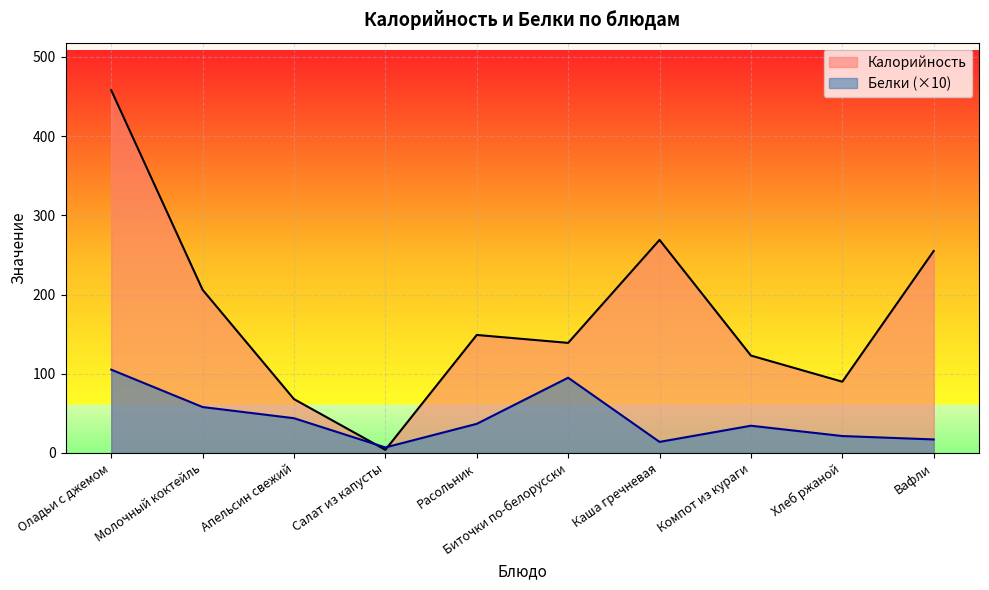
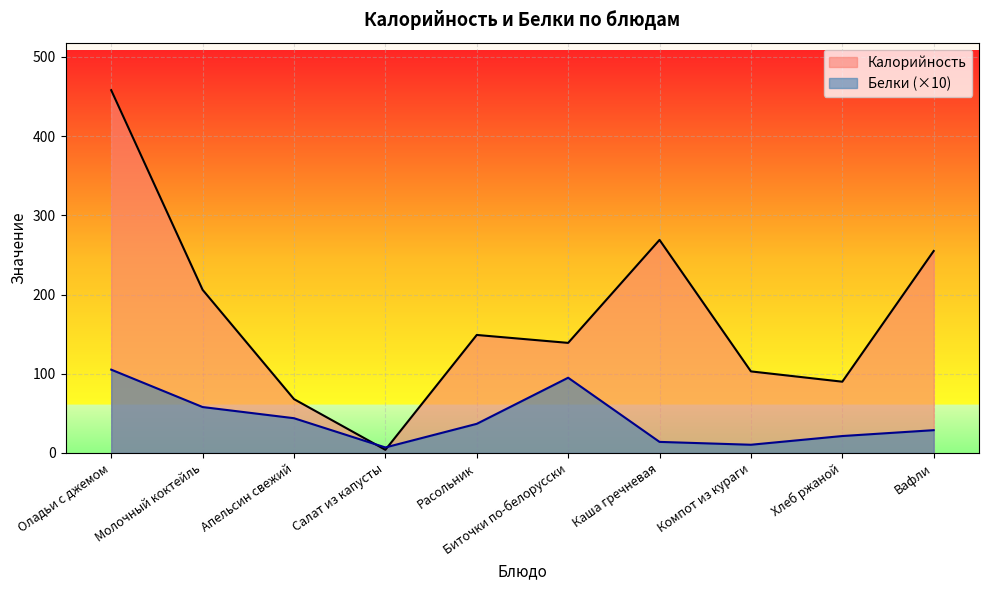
  {
    "Калорийность": {
      "Оладьи с джемом": 460,
      "Молочный коктейль": 210,
      "Апельсин свежий": 70,
      "Расольник": 150,
      "Биточки по-белорусски": 140,
      "Каша гречневая": 270,
-     "Компот из кураги": 120,
+     "Компот из кураги": 100,
      "Хлеб ржаной": 90,
      "Вафли": 260
    },
    "Белки (×10)": {
      "Оладьи с джемом": 110,
      "Молочный коктейль": 60,
      "Апельсин свежий": 40,
      "Расольник": 40,
      "Биточки по-белорусски": 100,
      "Каша гречневая": 10,
-     "Компот из кураги": 30,
+     "Компот из кураги": 10,
      "Хлеб ржаной": 20,
-     "Вафли": 20
+     "Вафли": 30
    }
  }
